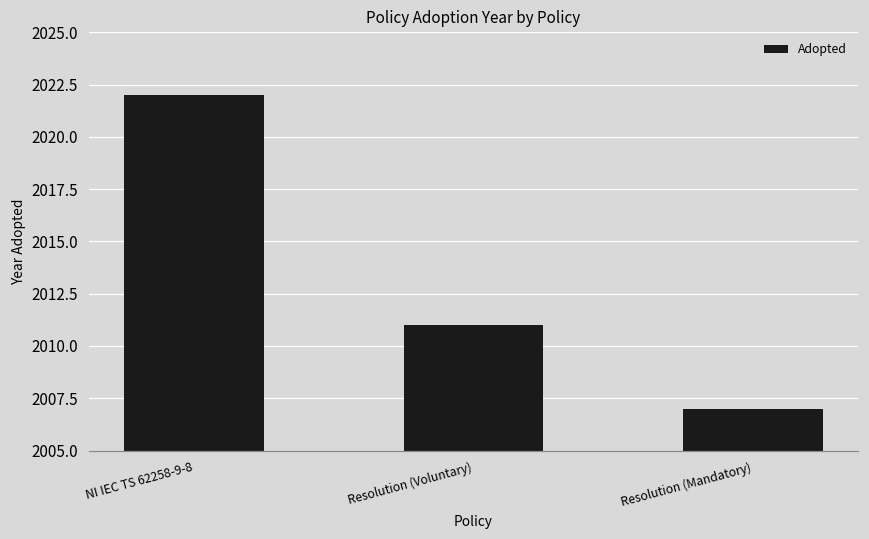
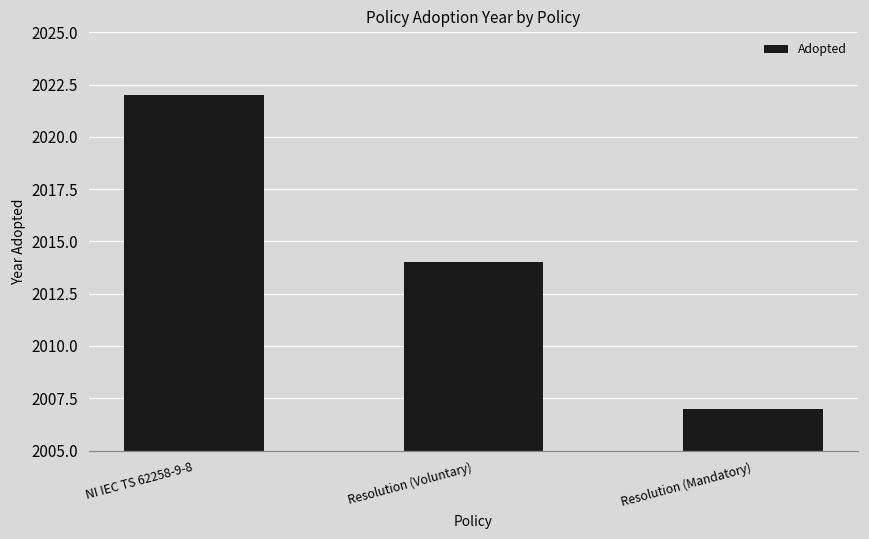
  {
    "NI IEC TS 62258-9-8": 2022,
-   "Resolution (Voluntary)": 2011,
+   "Resolution (Voluntary)": 2014,
    "Resolution (Mandatory)": 2007
  }
